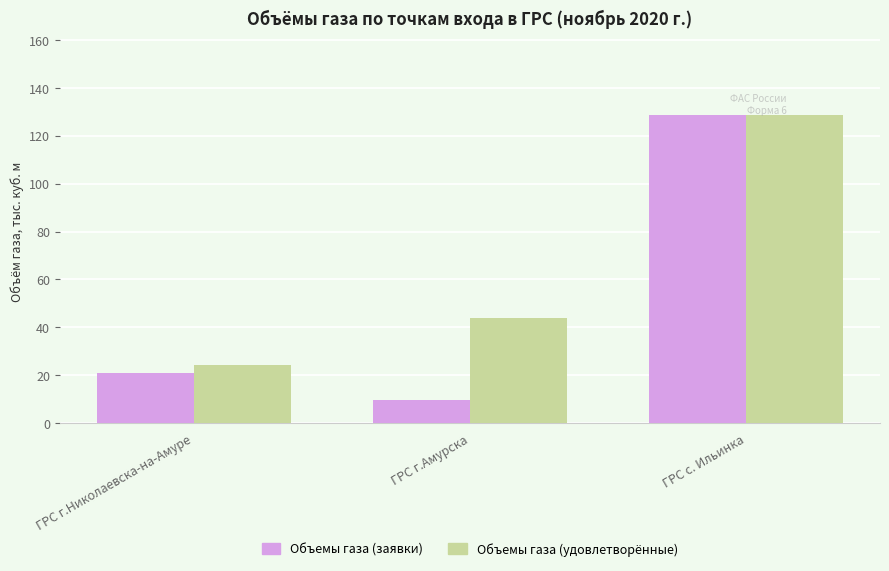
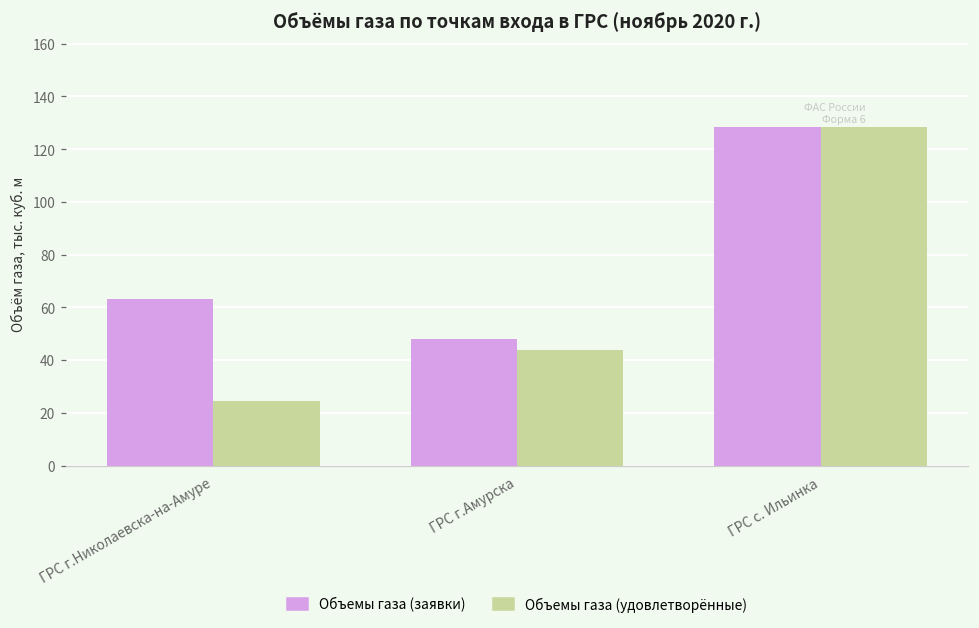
  {
    "Объемы газа (заявки)": {
-     "ГРС г.Николаевска-на-Амуре": 21,
-     "ГРС г.Амурска": 10,
+     "ГРС г.Николаевска-на-Амуре": 63,
+     "ГРС г.Амурска": 48,
      "ГРС с. Ильинка": 129
    },
    "Объемы газа (удовлетворённые)": {
      "ГРС г.Николаевска-на-Амуре": 24,
      "ГРС г.Амурска": 44,
      "ГРС с. Ильинка": 129
    }
  }
